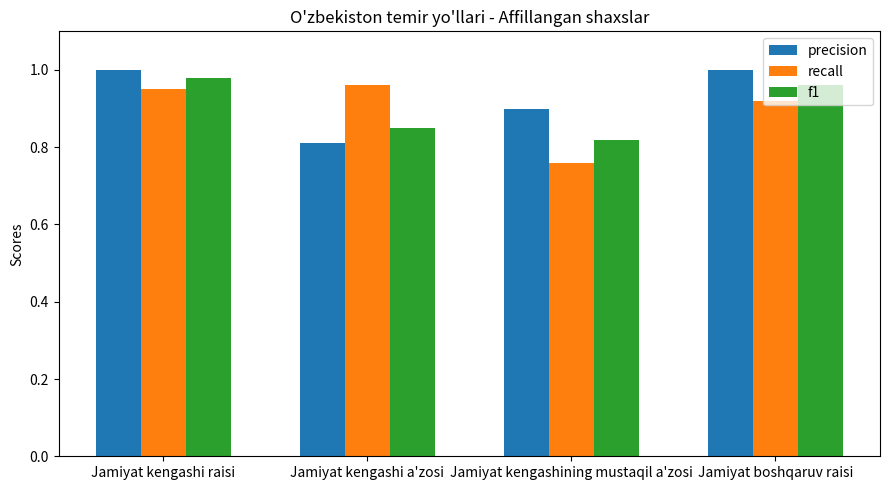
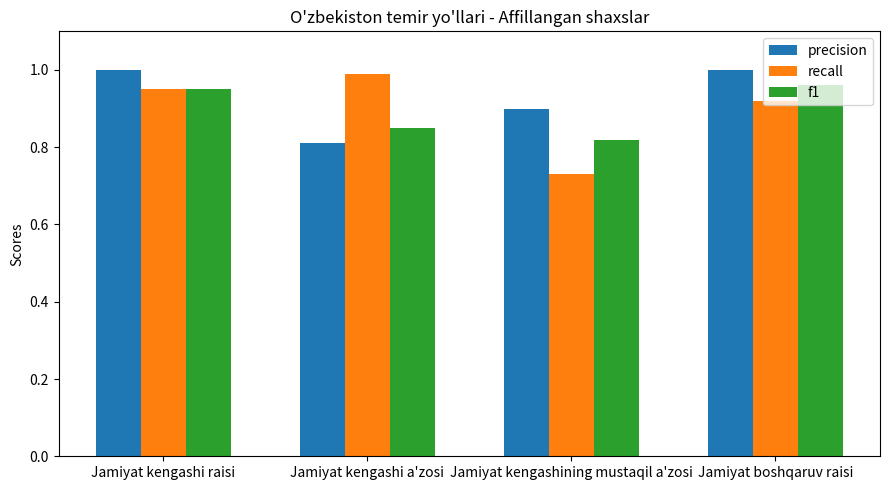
  {
    "precision": {
      "Jamiyat kengashi raisi": 1.00,
      "Jamiyat kengashi a'zosi": 0.81,
      "Jamiyat kengashining mustaqil a'zosi": 0.90,
      "Jamiyat boshqaruv raisi": 1.00
    },
    "recall": {
      "Jamiyat kengashi raisi": 0.95,
-     "Jamiyat kengashi a'zosi": 0.96,
-     "Jamiyat kengashining mustaqil a'zosi": 0.76
+     "Jamiyat kengashi a'zosi": 0.99,
+     "Jamiyat kengashining mustaqil a'zosi": 0.73
    },
    "f1": {
-     "Jamiyat kengashi raisi": 0.98,
+     "Jamiyat kengashi raisi": 0.95,
      "Jamiyat kengashi a'zosi": 0.85,
      "Jamiyat kengashining mustaqil a'zosi": 0.82
    }
  }
